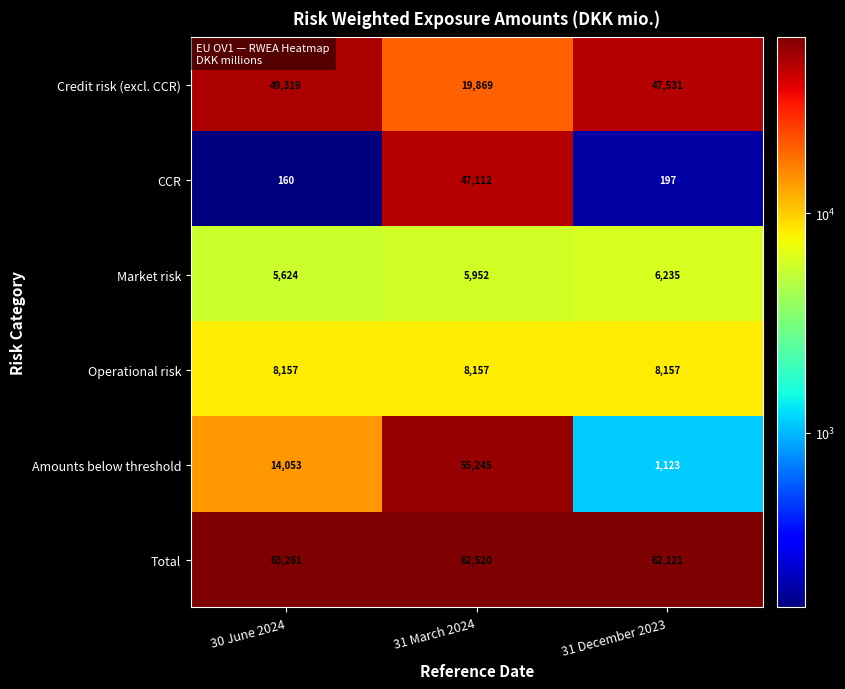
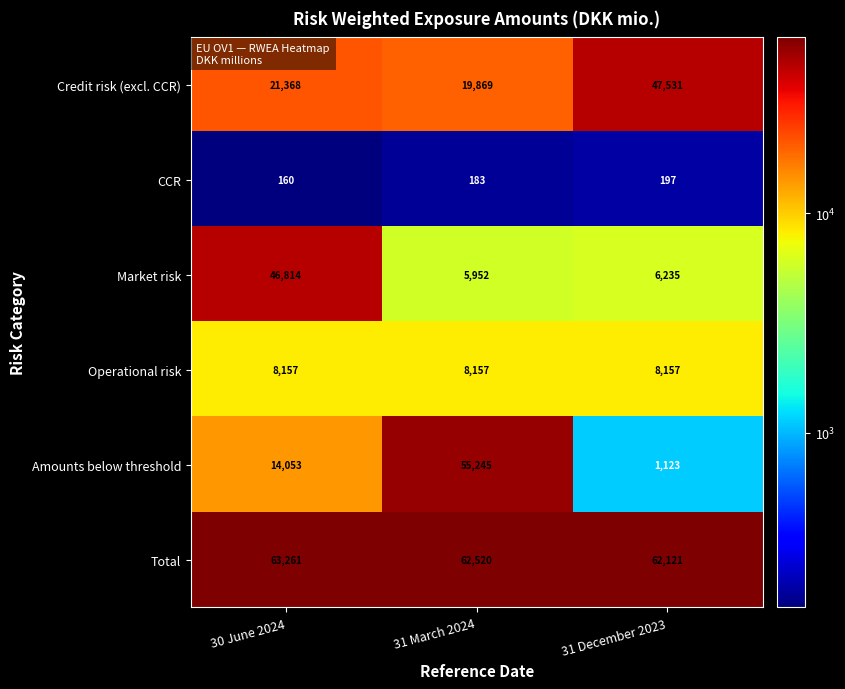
  {
    "Credit risk (excl. CCR)": {
-     "30 June 2024": "49,319",
+     "30 June 2024": "21,368",
      "31 March 2024": "19,869",
      "31 December 2023": "47,531"
    },
    "CCR": {
      "30 June 2024": "160",
-     "31 March 2024": "47,112",
+     "31 March 2024": "183",
      "31 December 2023": "197"
    },
    "Market risk": {
-     "30 June 2024": "5,624",
+     "30 June 2024": "46,814",
      "31 March 2024": "5,952",
      "31 December 2023": "6,235"
    },
    "Operational risk": {
      "30 June 2024": "8,157",
      "31 March 2024": "8,157",
      "31 December 2023": "8,157"
    },
    "Amounts below threshold": {
      "30 June 2024": "14,053",
      "31 March 2024": "55,245",
      "31 December 2023": "1,123"
    },
    "Total": {
      "30 June 2024": "63,261",
      "31 March 2024": "62,520",
      "31 December 2023": "62,121"
    }
  }
